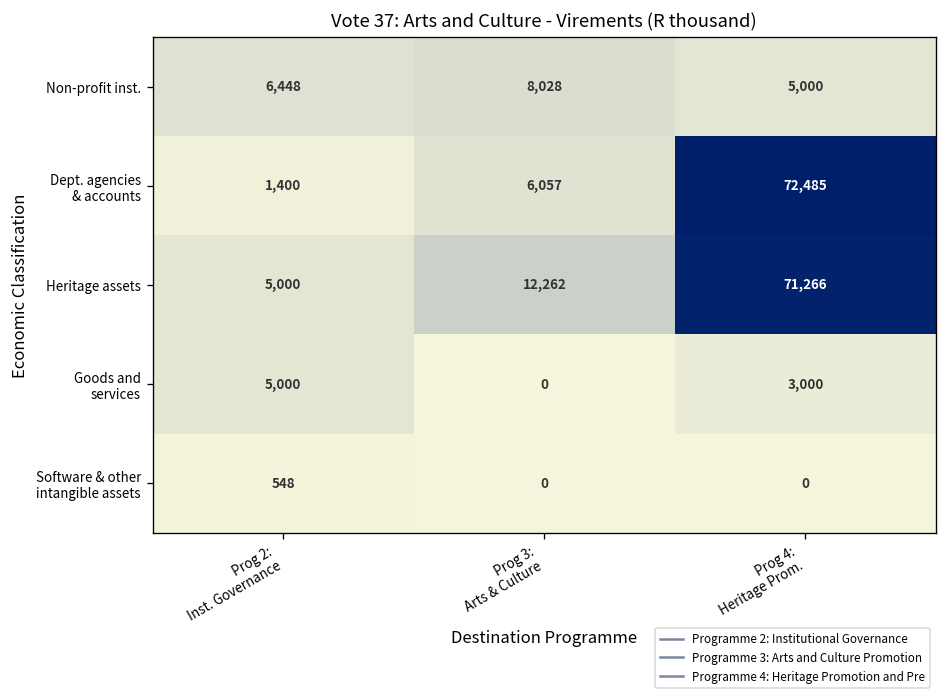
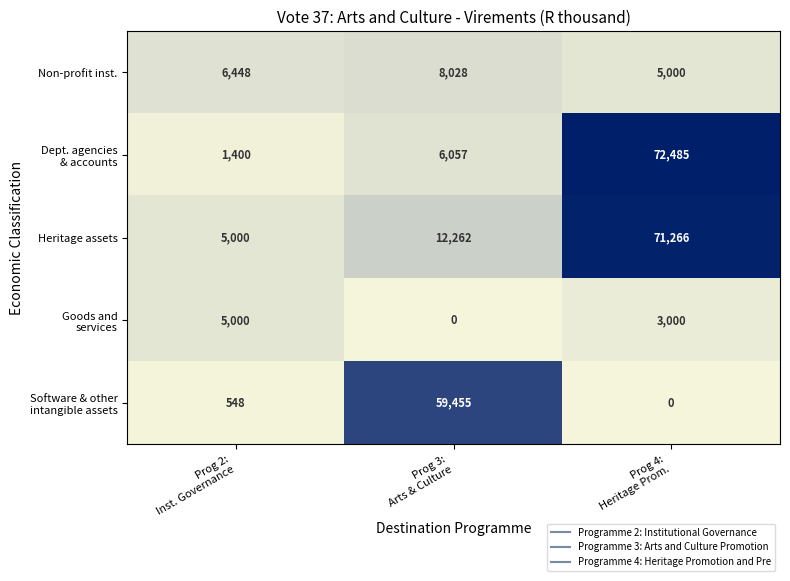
  {
    "Non-profit inst.": {
      "Prog 2: Inst. Governance": "6,448",
      "Prog 3: Arts & Culture": "8,028",
      "Prog 4: Heritage Prom.": "5,000"
    },
    "Dept. agencies & accounts": {
      "Prog 2: Inst. Governance": "1,400",
      "Prog 3: Arts & Culture": "6,057",
      "Prog 4: Heritage Prom.": "72,485"
    },
    "Heritage assets": {
      "Prog 2: Inst. Governance": "5,000",
      "Prog 3: Arts & Culture": "12,262",
      "Prog 4: Heritage Prom.": "71,266"
    },
    "Goods and services": {
      "Prog 2: Inst. Governance": "5,000",
      "Prog 3: Arts & Culture": "0",
      "Prog 4: Heritage Prom.": "3,000"
    },
    "Software & other intangible assets": {
      "Prog 2: Inst. Governance": "548",
-     "Prog 3: Arts & Culture": "0",
+     "Prog 3: Arts & Culture": "59,455",
      "Prog 4: Heritage Prom.": "0"
    }
  }
